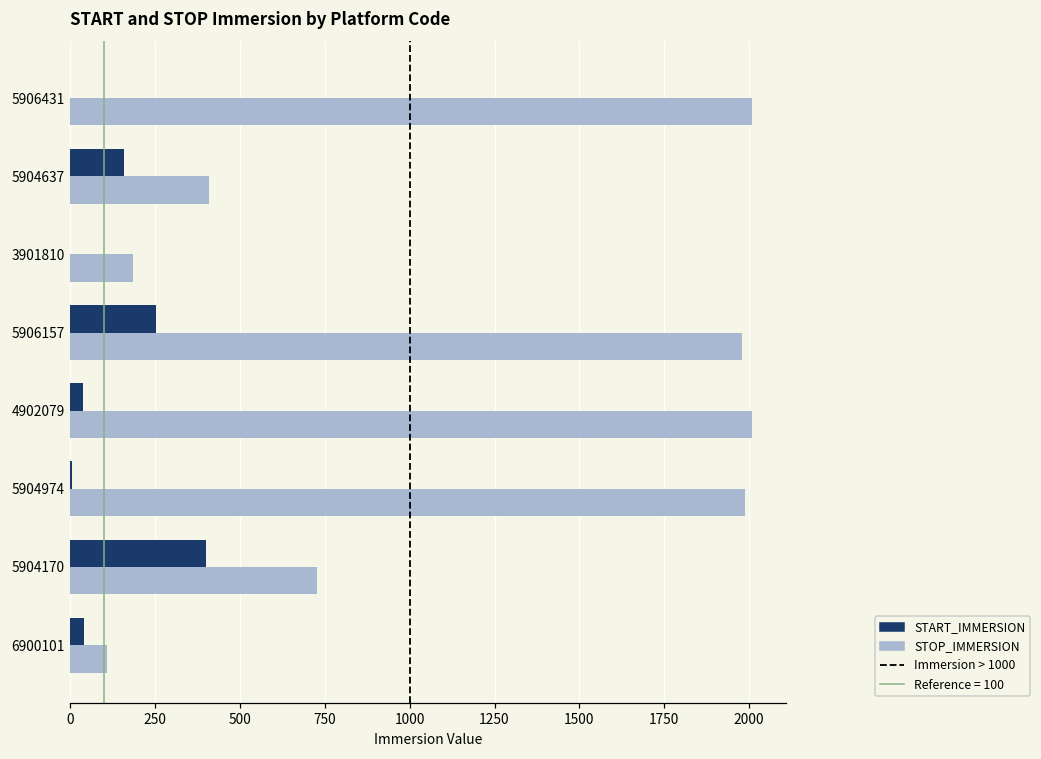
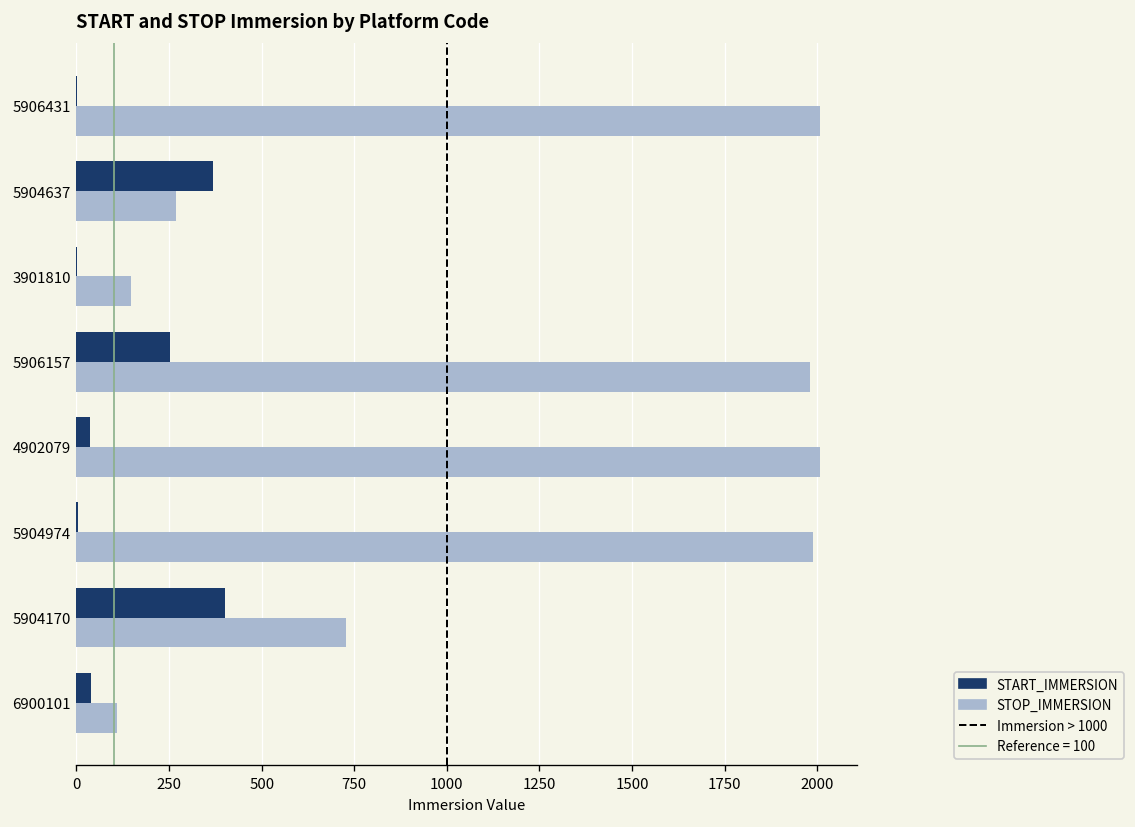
  {
    "START_IMMERSION": {
-     "5904637": 160,
+     "5904637": 370,
      "5906157": 250,
      "4902079": 40,
      "5904170": 400,
      "6900101": 40
    },
    "STOP_IMMERSION": {
      "5906431": 2010,
-     "5904637": 410,
-     "3901810": 180,
+     "5904637": 270,
+     "3901810": 150,
      "5906157": 1980,
      "4902079": 2010,
      "5904974": 1990,
      "5904170": 730,
      "6900101": 110
    }
  }
